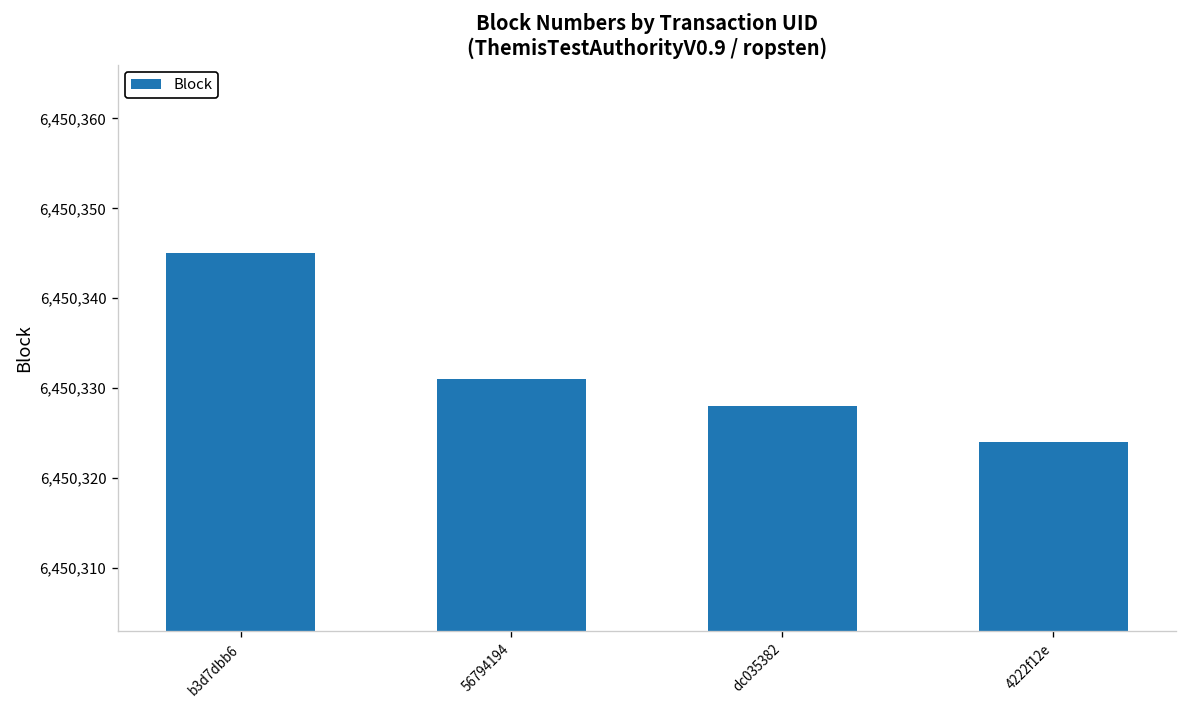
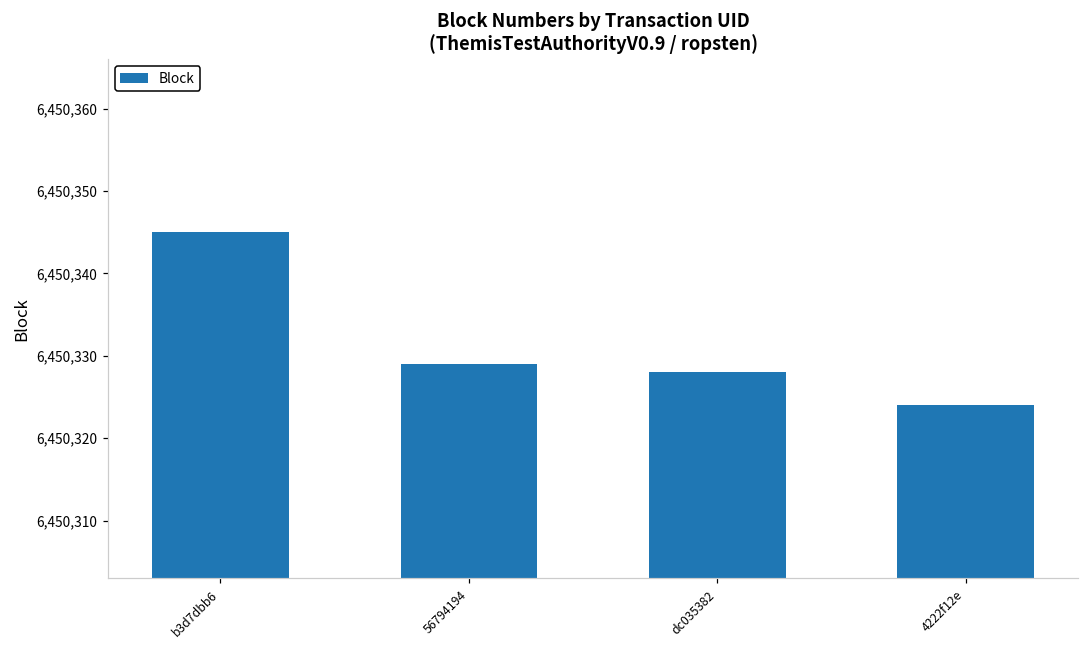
  {
    "b3d7dbb6": "6,450,345",
-   "56794194": "6,450,331",
+   "56794194": "6,450,329",
    "dc035382": "6,450,328",
    "4222f12e": "6,450,324"
  }
